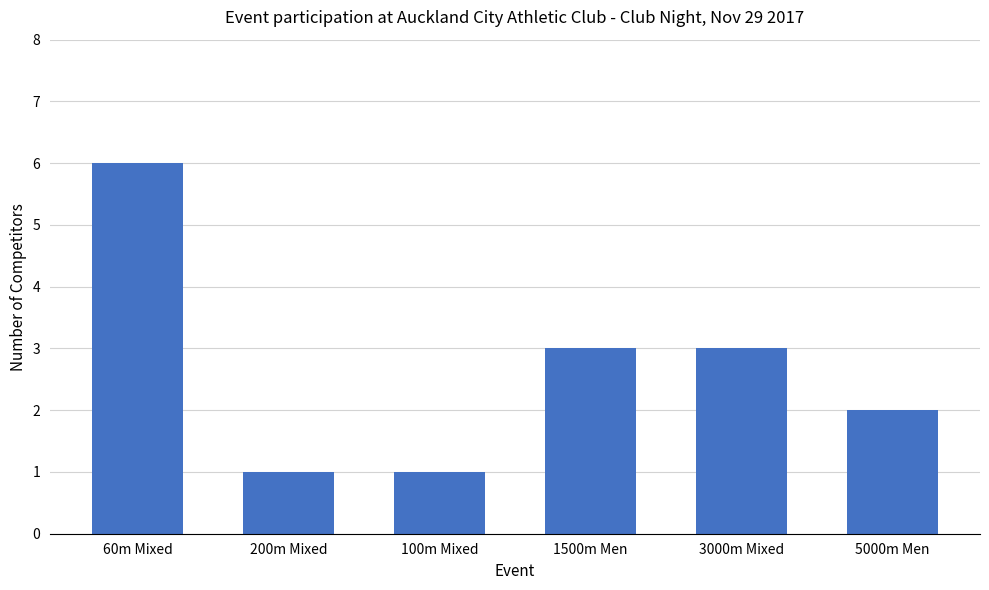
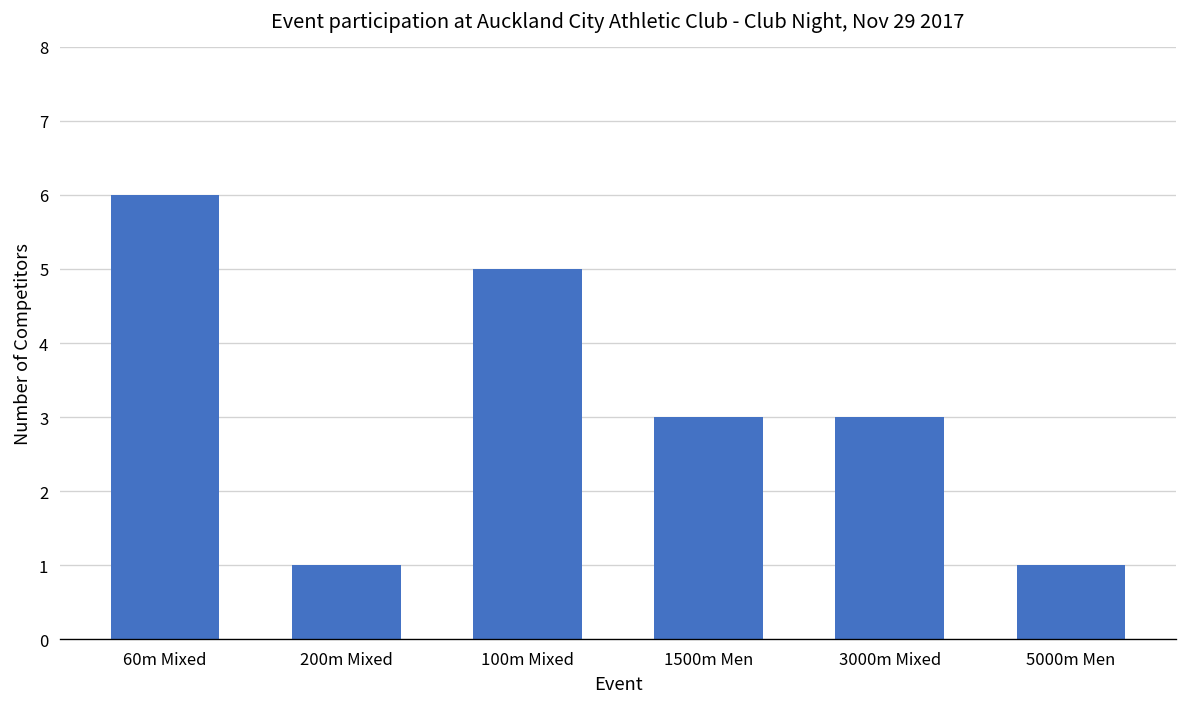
  {
    "60m Mixed": 6,
    "200m Mixed": 1,
-   "100m Mixed": 1,
+   "100m Mixed": 5,
    "1500m Men": 3,
    "3000m Mixed": 3,
-   "5000m Men": 2
+   "5000m Men": 1
  }
